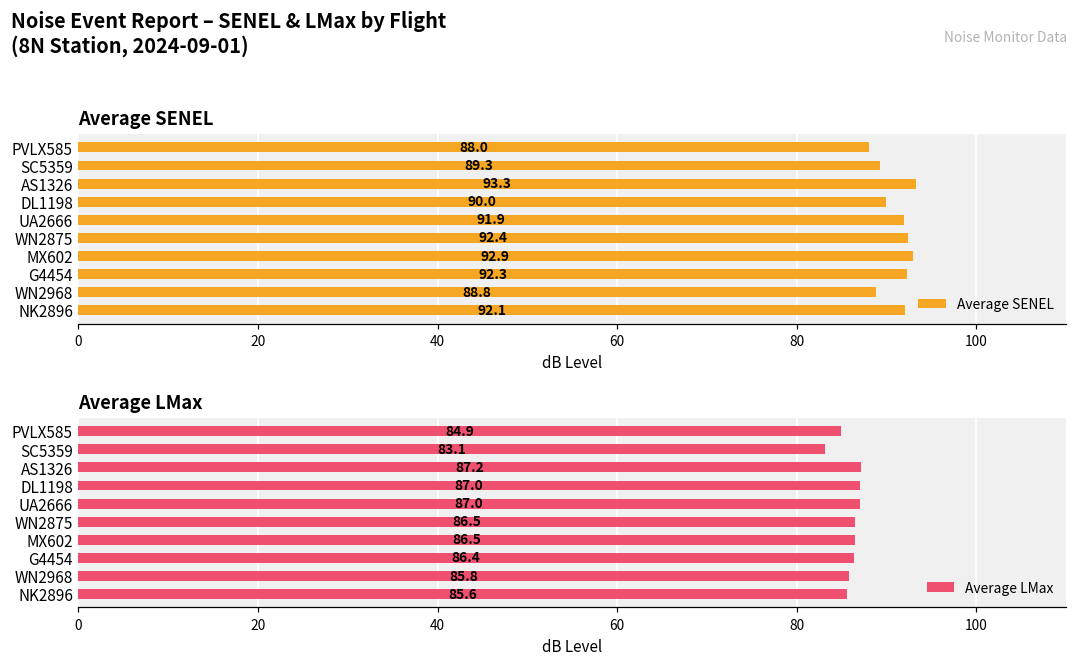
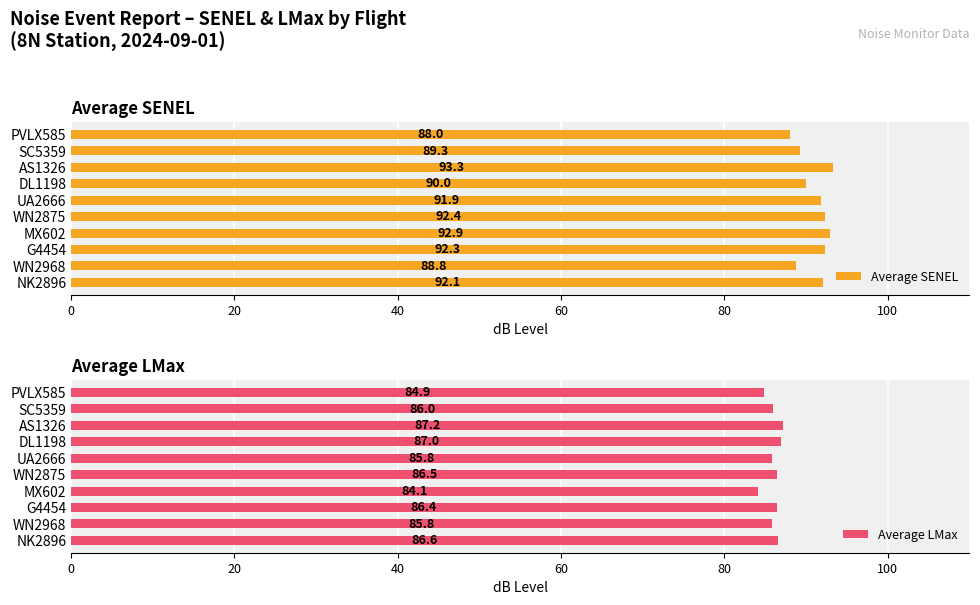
  {
    "Average SENEL": {
      "PVLX585": 88.0,
      "SC5359": 89.3,
      "AS1326": 93.3,
      "DL1198": 90.0,
      "UA2666": 91.9,
      "WN2875": 92.4,
      "MX602": 92.9,
      "G4454": 92.3,
      "WN2968": 88.8,
      "NK2896": 92.1
    },
    "Average LMax": {
      "PVLX585": 84.9,
-     "SC5359": 83.1,
+     "SC5359": 86.0,
      "AS1326": 87.2,
      "DL1198": 87.0,
-     "UA2666": 87.0,
+     "UA2666": 85.8,
      "WN2875": 86.5,
-     "MX602": 86.5,
+     "MX602": 84.1,
      "G4454": 86.4,
      "WN2968": 85.8,
-     "NK2896": 85.6
+     "NK2896": 86.6
    }
  }
